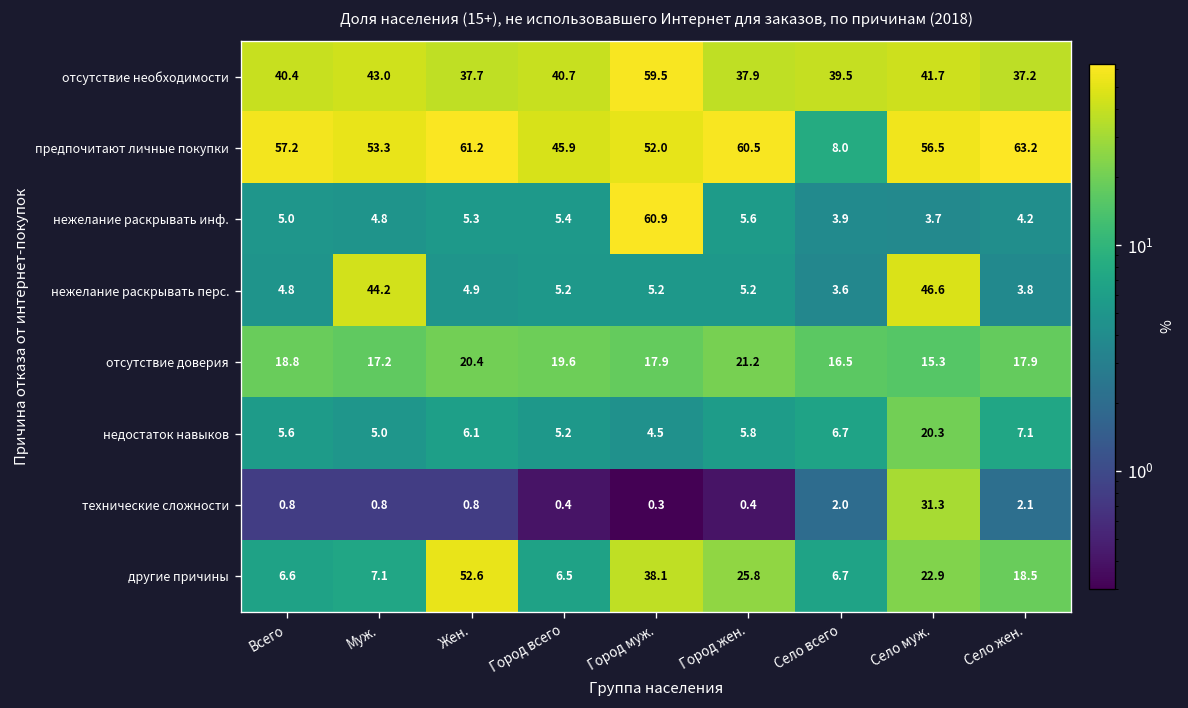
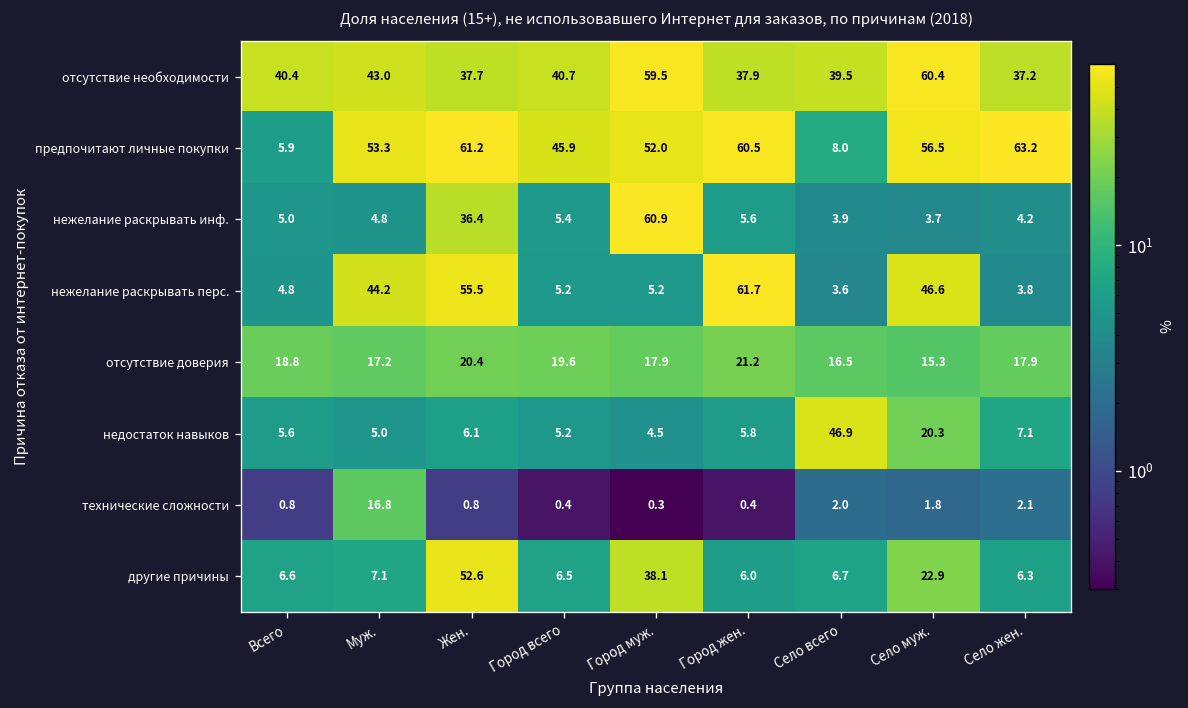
  {
    "отсутствие необходимости": {
      "Всего": 40.4,
      "Муж.": 43.0,
      "Жен.": 37.7,
      "Город всего": 40.7,
      "Город муж.": 59.5,
      "Город жен.": 37.9,
      "Село всего": 39.5,
-     "Село муж.": 41.7,
+     "Село муж.": 60.4,
      "Село жен.": 37.2
    },
    "предпочитают личные покупки": {
-     "Всего": 57.2,
+     "Всего": 5.9,
      "Муж.": 53.3,
      "Жен.": 61.2,
      "Город всего": 45.9,
      "Город муж.": 52.0,
      "Город жен.": 60.5,
      "Село всего": 8.0,
      "Село муж.": 56.5,
      "Село жен.": 63.2
    },
    "нежелание раскрывать инф.": {
      "Всего": 5.0,
      "Муж.": 4.8,
-     "Жен.": 5.3,
+     "Жен.": 36.4,
      "Город всего": 5.4,
      "Город муж.": 60.9,
      "Город жен.": 5.6,
      "Село всего": 3.9,
      "Село муж.": 3.7,
      "Село жен.": 4.2
    },
    "нежелание раскрывать перс.": {
      "Всего": 4.8,
      "Муж.": 44.2,
-     "Жен.": 4.9,
+     "Жен.": 55.5,
      "Город всего": 5.2,
      "Город муж.": 5.2,
-     "Город жен.": 5.2,
+     "Город жен.": 61.7,
      "Село всего": 3.6,
      "Село муж.": 46.6,
      "Село жен.": 3.8
    },
    "отсутствие доверия": {
      "Всего": 18.8,
      "Муж.": 17.2,
      "Жен.": 20.4,
      "Город всего": 19.6,
      "Город муж.": 17.9,
      "Город жен.": 21.2,
      "Село всего": 16.5,
      "Село муж.": 15.3,
      "Село жен.": 17.9
    },
    "недостаток навыков": {
      "Всего": 5.6,
      "Муж.": 5.0,
      "Жен.": 6.1,
      "Город всего": 5.2,
      "Город муж.": 4.5,
      "Город жен.": 5.8,
-     "Село всего": 6.7,
+     "Село всего": 46.9,
      "Село муж.": 20.3,
      "Село жен.": 7.1
    },
    "технические сложности": {
      "Всего": 0.8,
-     "Муж.": 0.8,
+     "Муж.": 16.8,
      "Жен.": 0.8,
      "Город всего": 0.4,
      "Город муж.": 0.3,
      "Город жен.": 0.4,
      "Село всего": 2.0,
-     "Село муж.": 31.3,
+     "Село муж.": 1.8,
      "Село жен.": 2.1
    },
    "другие причины": {
      "Всего": 6.6,
      "Муж.": 7.1,
      "Жен.": 52.6,
      "Город всего": 6.5,
      "Город муж.": 38.1,
-     "Город жен.": 25.8,
+     "Город жен.": 6.0,
      "Село всего": 6.7,
      "Село муж.": 22.9,
-     "Село жен.": 18.5
+     "Село жен.": 6.3
    }
  }
